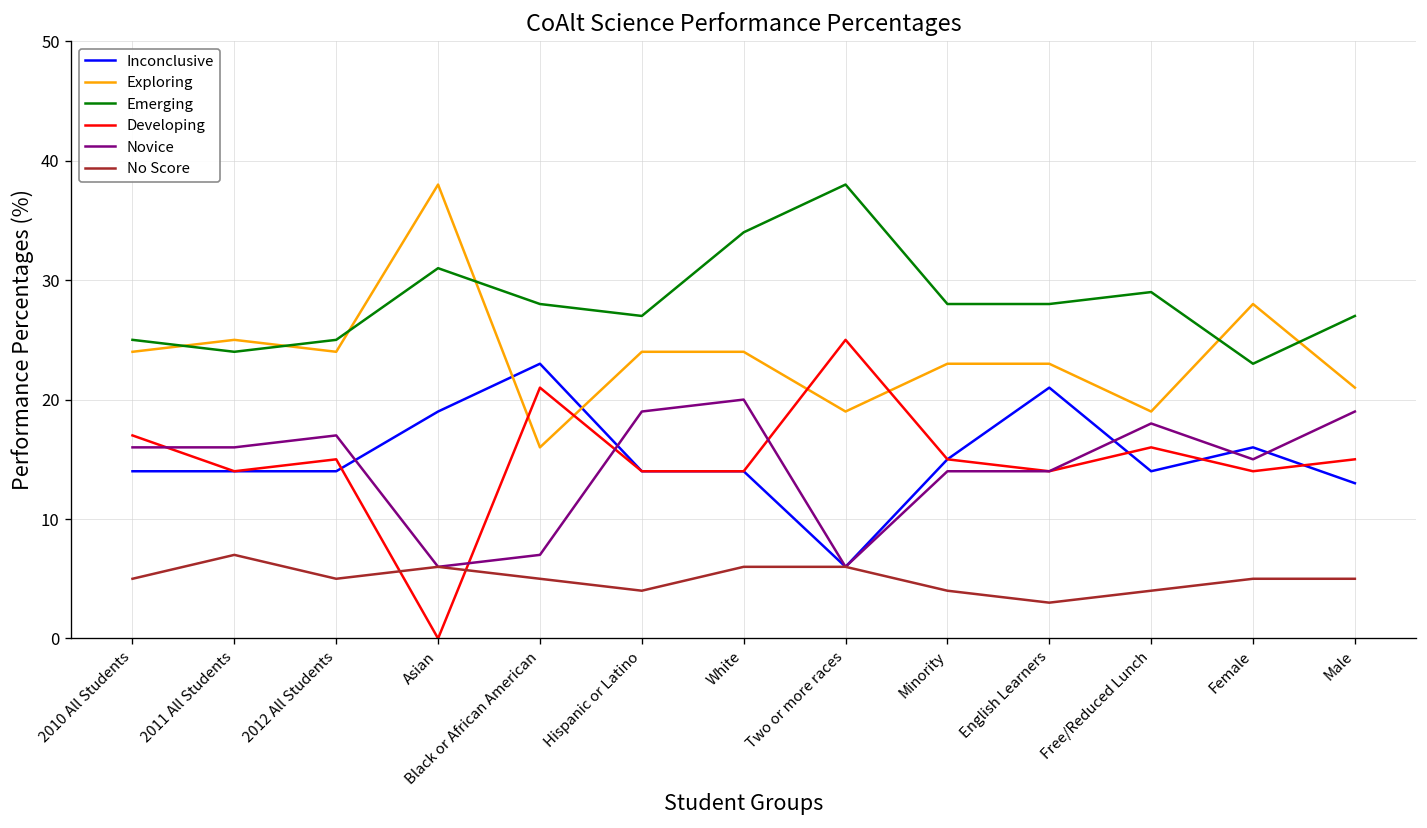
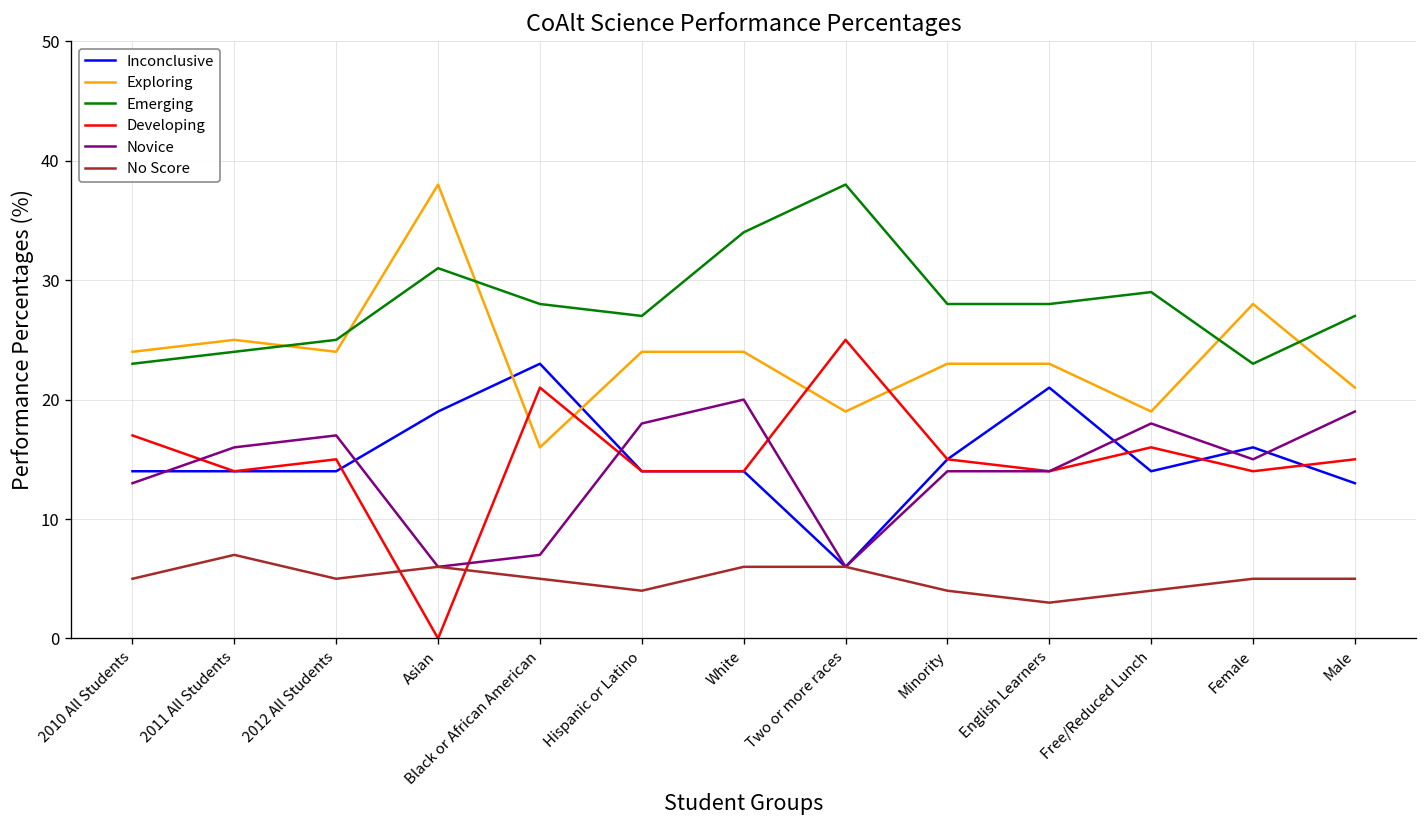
  {
    "Inconclusive": {
      "2010 All Students": 14,
      "2012 All Students": 14,
      "Asian": 19,
      "Black or African American": 23,
      "English Learners": 21,
      "Free/Reduced Lunch": 14,
      "Female": 16,
      "Male": 13
    },
    "Exploring": {
      "2010 All Students": 24,
      "2011 All Students": 25,
      "2012 All Students": 24,
      "Asian": 38,
      "Black or African American": 16,
      "Hispanic or Latino": 24,
      "White": 24,
      "Two or more races": 19,
      "Minority": 23,
      "English Learners": 23,
      "Free/Reduced Lunch": 19,
      "Female": 28,
      "Male": 21
    },
    "Emerging": {
-     "2010 All Students": 25,
+     "2010 All Students": 23,
      "2011 All Students": 24,
      "2012 All Students": 25,
      "Asian": 31,
      "Black or African American": 28,
      "Hispanic or Latino": 27,
      "White": 34,
      "Two or more races": 38,
      "Minority": 28,
      "English Learners": 28,
      "Free/Reduced Lunch": 29,
      "Female": 23,
      "Male": 27
    },
    "Developing": {
      "2010 All Students": 17,
      "2012 All Students": 15,
      "Asian": 0,
      "Black or African American": 21,
      "Two or more races": 25,
      "Free/Reduced Lunch": 16,
      "Female": 14,
      "Male": 15
    },
    "Novice": {
-     "2010 All Students": 16,
+     "2010 All Students": 13,
      "2011 All Students": 16,
      "2012 All Students": 17,
      "Black or African American": 7,
-     "Hispanic or Latino": 19,
+     "Hispanic or Latino": 18,
      "White": 20,
      "Minority": 14,
      "Free/Reduced Lunch": 18,
      "Female": 15,
      "Male": 19
    },
    "No Score": {
      "2010 All Students": 5,
      "2011 All Students": 7,
      "2012 All Students": 5,
      "Black or African American": 5,
      "Hispanic or Latino": 4,
      "White": 6,
      "Minority": 4,
      "English Learners": 3,
      "Free/Reduced Lunch": 4,
      "Female": 5,
      "Male": 5
    }
  }
